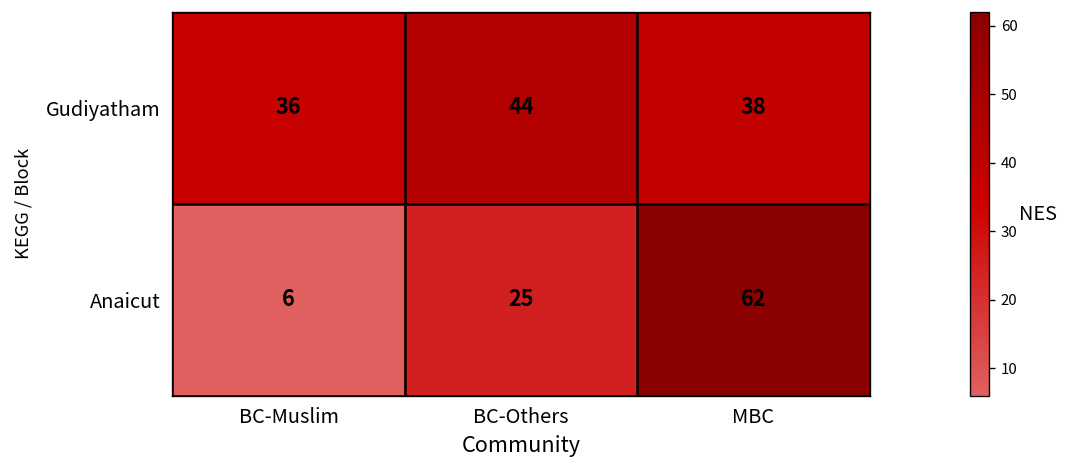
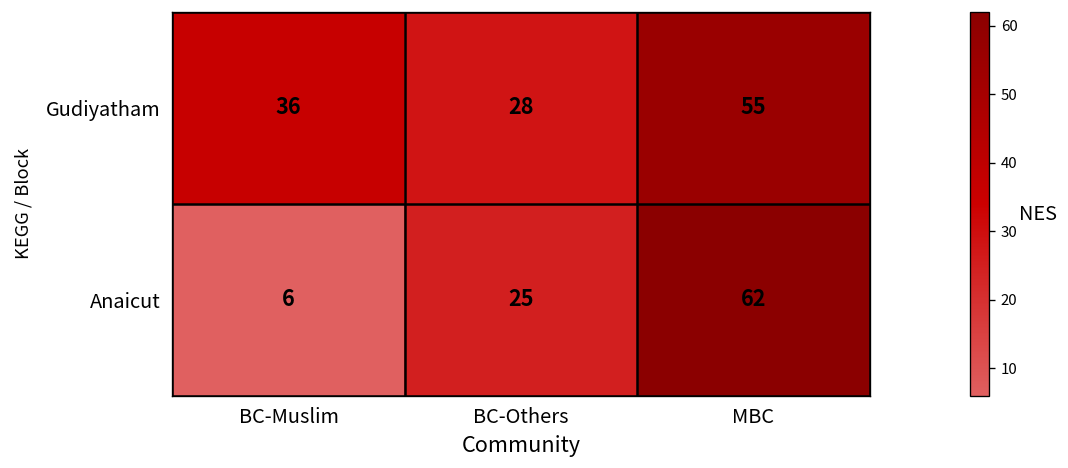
  {
    "Gudiyatham": {
      "BC-Muslim": 36,
-     "BC-Others": 44,
-     "MBC": 38
+     "BC-Others": 28,
+     "MBC": 55
    },
    "Anaicut": {
      "BC-Muslim": 6,
      "BC-Others": 25,
      "MBC": 62
    }
  }
